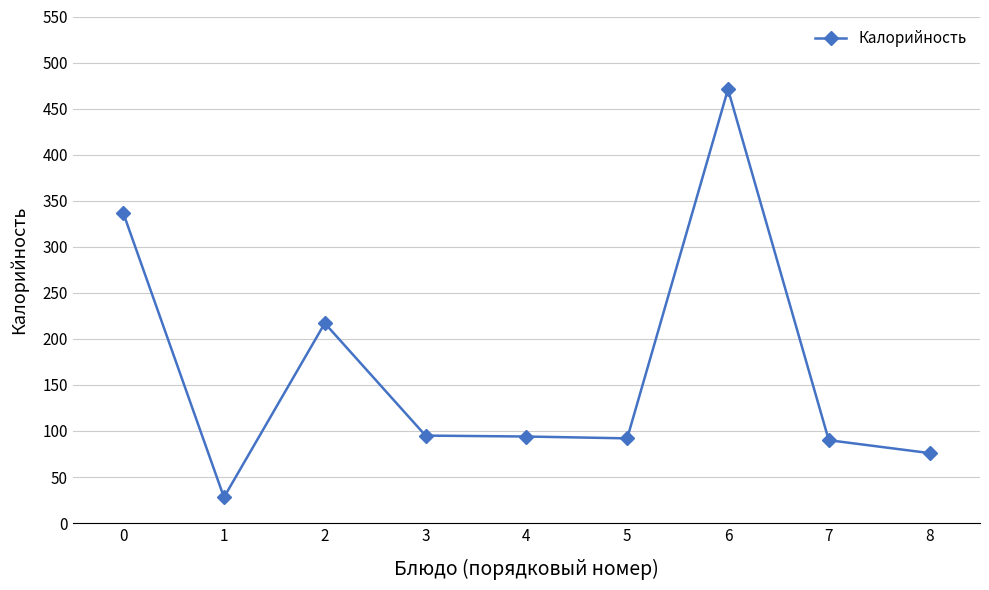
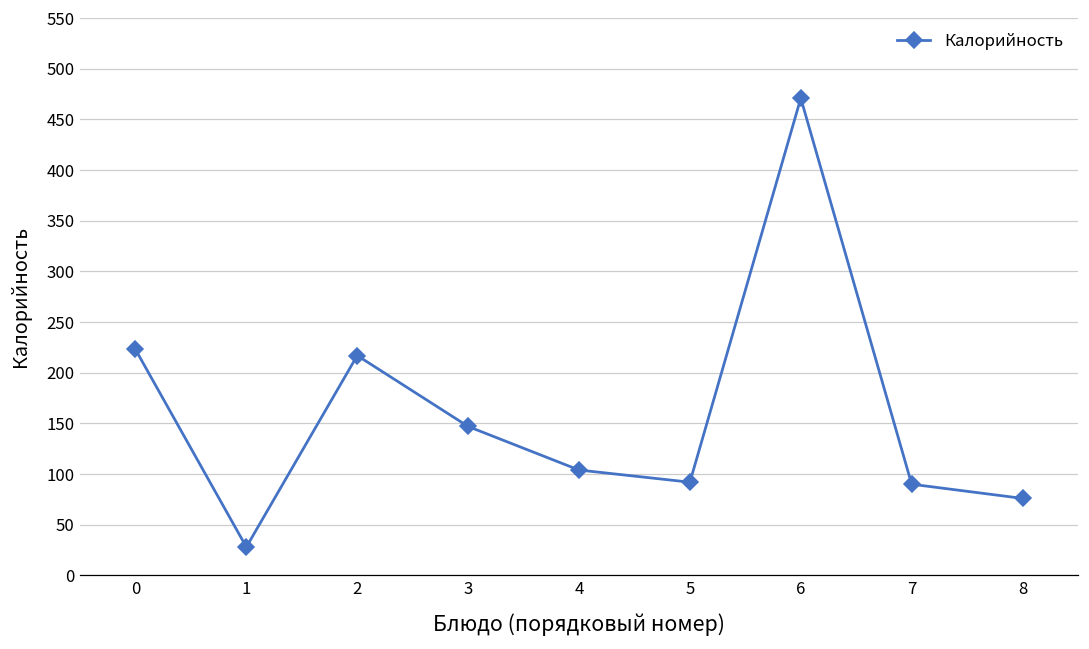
  {
-   "0": 340,
+   "0": 220,
    "1": 30,
    "2": 220,
-   "3": 100,
-   "4": 90,
+   "3": 150,
+   "4": 100,
    "5": 90,
    "6": 470,
    "7": 90,
    "8": 80
  }
